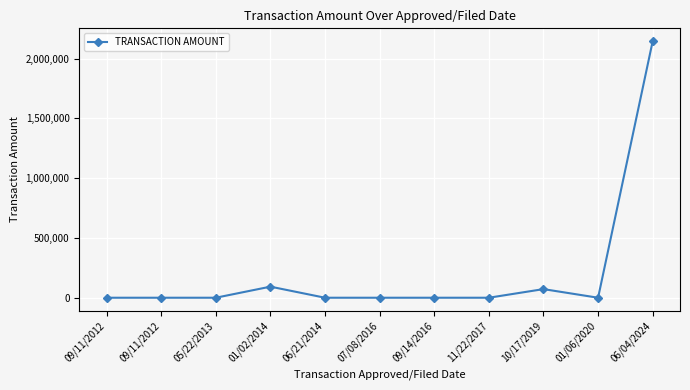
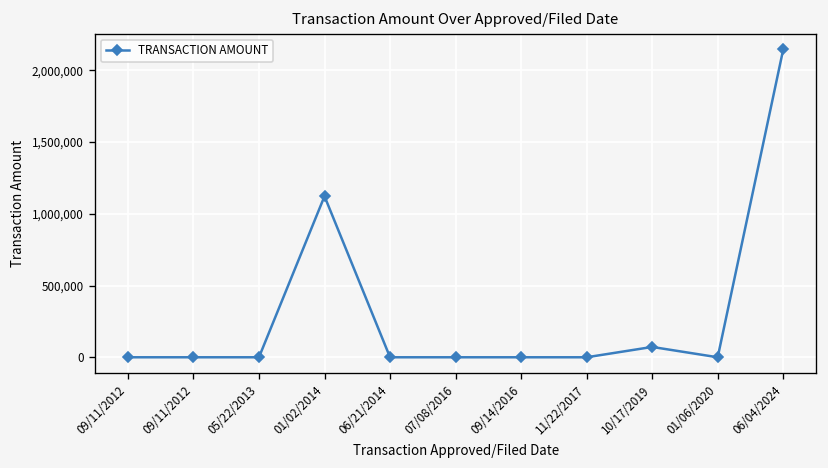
  {
    "05/22/2013": "0",
-   "01/02/2014": "90,000",
+   "01/02/2014": "1,120,000",
    "06/21/2014": "0",
    "07/08/2016": "0",
    "09/14/2016": "0",
    "11/22/2017": "0",
    "10/17/2019": "70,000",
    "01/06/2020": "0",
    "06/04/2024": "2,150,000"
  }
